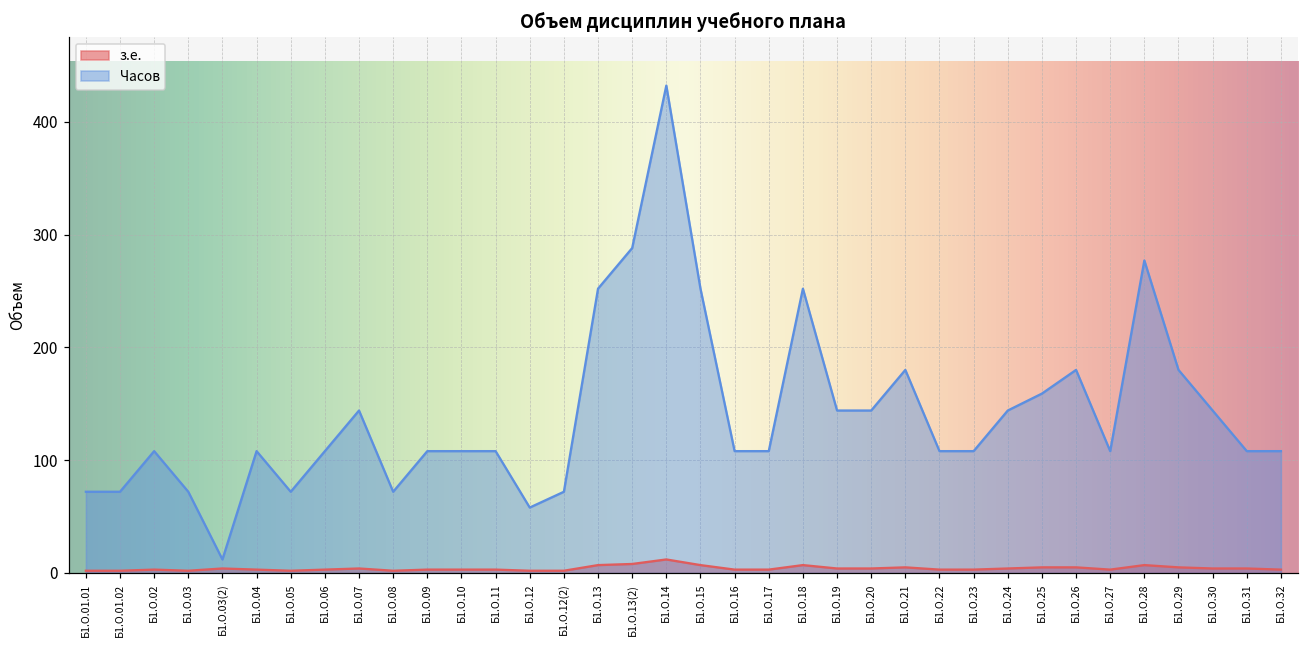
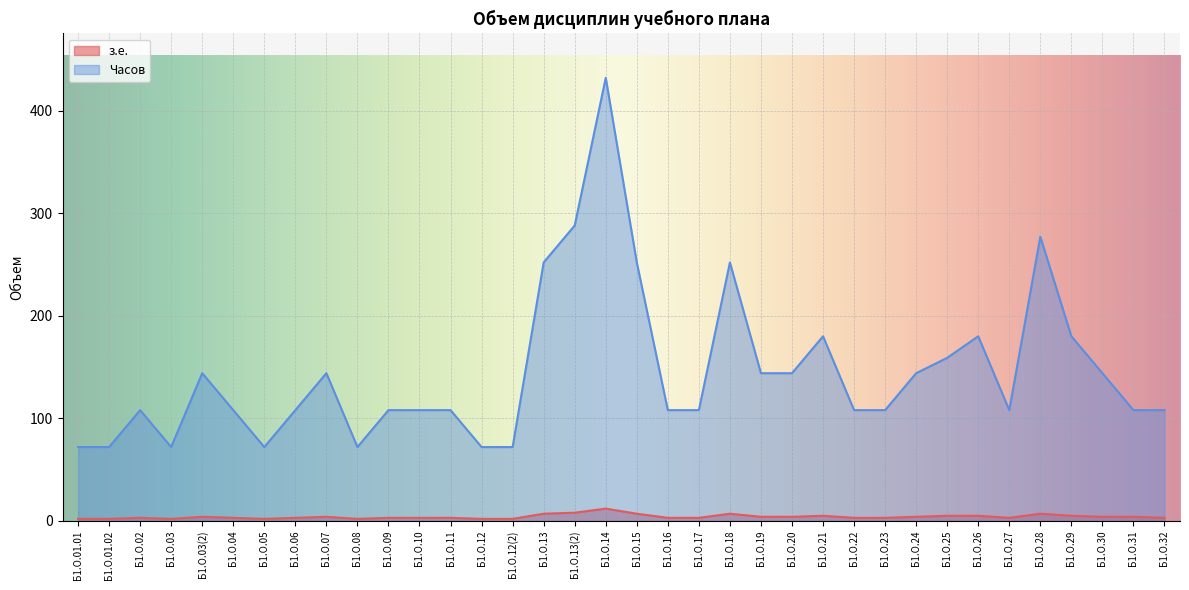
  {
    "з.е.": {
      "Б1.О.01.01": 2,
      "Б1.О.01.02": 2,
      "Б1.О.02": 3,
      "Б1.О.03": 2,
      "Б1.О.03(2)": 4,
      "Б1.О.04": 3,
      "Б1.О.05": 2,
      "Б1.О.06": 3,
      "Б1.О.07": 4,
      "Б1.О.08": 2,
      "Б1.О.09": 3,
      "Б1.О.10": 3,
      "Б1.О.11": 3,
      "Б1.О.12": 2,
      "Б1.О.12(2)": 2,
      "Б1.О.13": 7,
      "Б1.О.13(2)": 8,
      "Б1.О.14": 12,
      "Б1.О.15": 7,
      "Б1.О.16": 3,
      "Б1.О.17": 3,
      "Б1.О.18": 7,
      "Б1.О.19": 4,
      "Б1.О.20": 4,
      "Б1.О.21": 5,
      "Б1.О.22": 3,
      "Б1.О.23": 3,
      "Б1.О.24": 4,
      "Б1.О.25": 5,
      "Б1.О.26": 5,
      "Б1.О.27": 3,
      "Б1.О.28": 7,
      "Б1.О.29": 5,
      "Б1.О.30": 4,
      "Б1.О.31": 4,
      "Б1.О.32": 3
    },
    "Часов": {
      "Б1.О.01.01": 72,
      "Б1.О.01.02": 72,
      "Б1.О.02": 108,
      "Б1.О.03": 72,
-     "Б1.О.03(2)": 12,
+     "Б1.О.03(2)": 144,
      "Б1.О.04": 108,
      "Б1.О.05": 72,
      "Б1.О.06": 108,
      "Б1.О.07": 144,
      "Б1.О.08": 72,
      "Б1.О.09": 108,
      "Б1.О.10": 108,
      "Б1.О.11": 108,
-     "Б1.О.12": 58,
+     "Б1.О.12": 72,
      "Б1.О.12(2)": 72,
      "Б1.О.13": 252,
      "Б1.О.13(2)": 288,
      "Б1.О.14": 432,
      "Б1.О.15": 252,
      "Б1.О.16": 108,
      "Б1.О.17": 108,
      "Б1.О.18": 252,
      "Б1.О.19": 144,
      "Б1.О.20": 144,
      "Б1.О.21": 180,
      "Б1.О.22": 108,
      "Б1.О.23": 108,
      "Б1.О.24": 144,
      "Б1.О.25": 159,
      "Б1.О.26": 180,
      "Б1.О.27": 108,
      "Б1.О.28": 277,
      "Б1.О.29": 180,
      "Б1.О.30": 144,
      "Б1.О.31": 108,
      "Б1.О.32": 108
    }
  }
